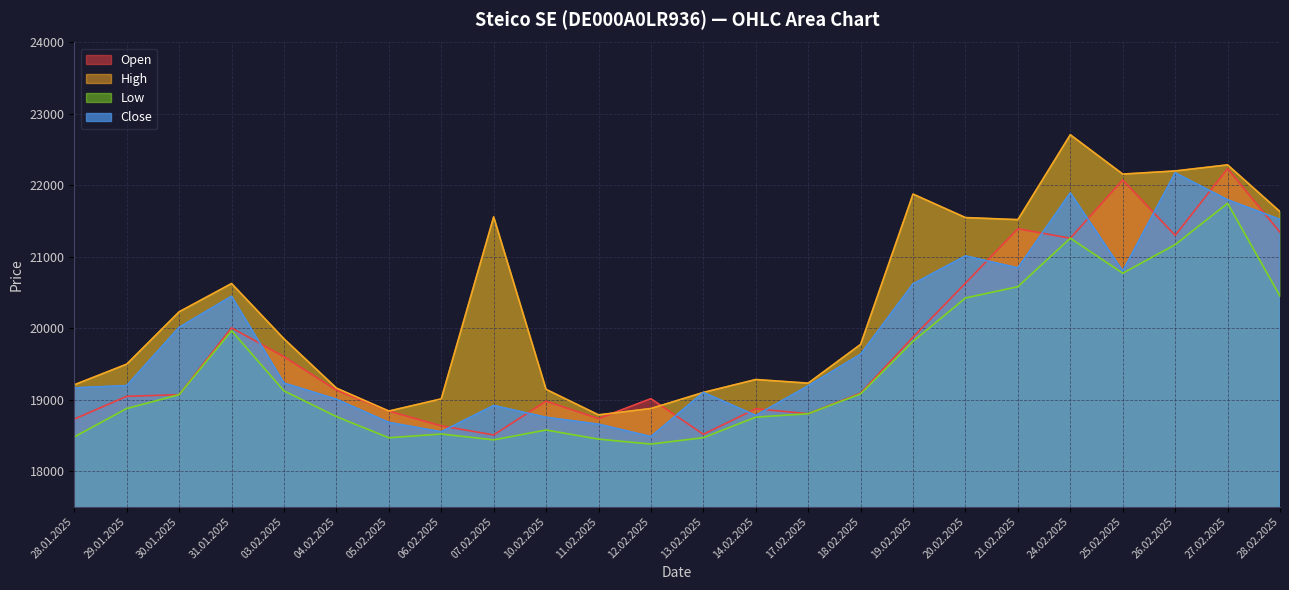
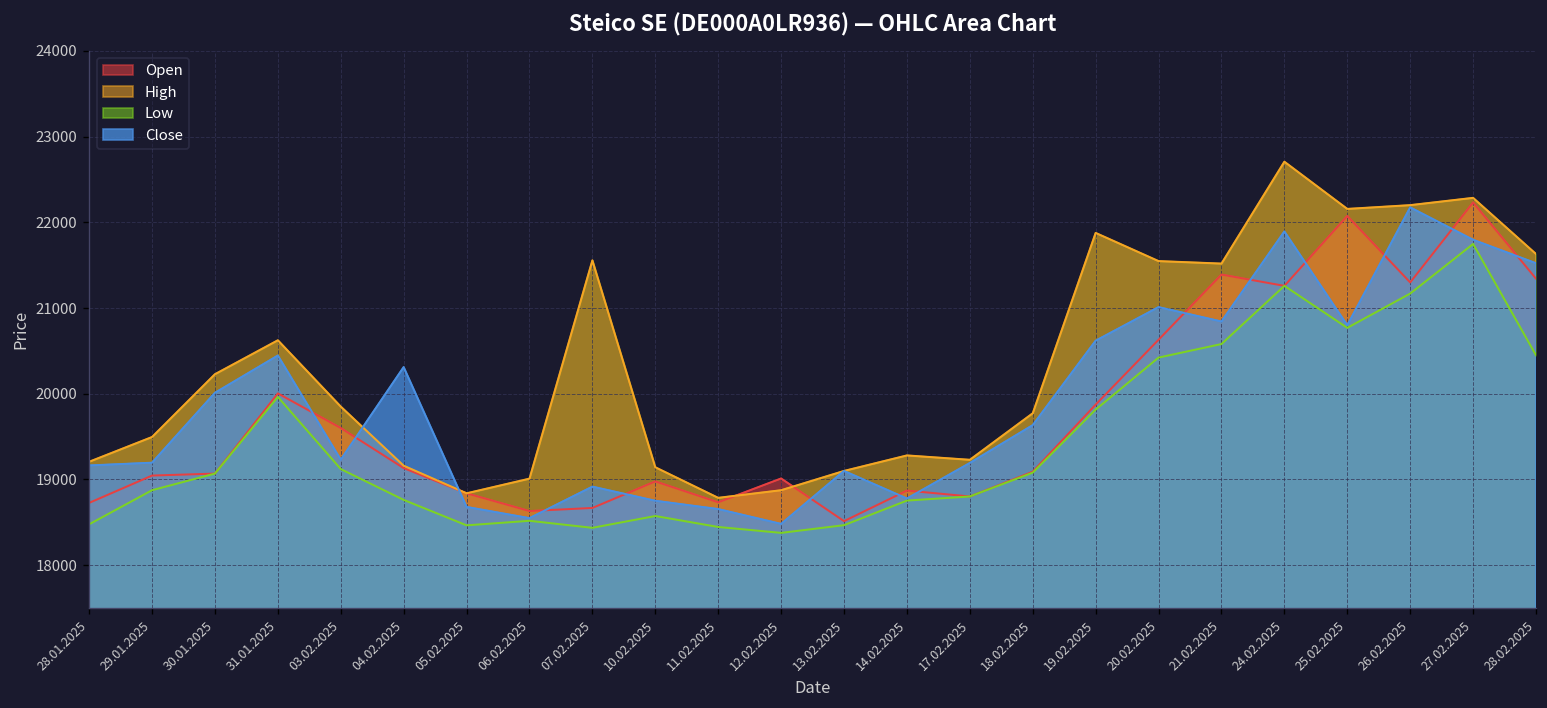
  {
    "Open": {
      "28.01.2025": 18700,
      "29.01.2025": 19000,
      "31.01.2025": 20000,
      "03.02.2025": 19600,
      "06.02.2025": 18600,
-     "07.02.2025": 18500,
+     "07.02.2025": 18700,
      "10.02.2025": 19000,
      "11.02.2025": 18700,
      "12.02.2025": 19000,
      "13.02.2025": 18500,
      "14.02.2025": 18900,
      "19.02.2025": 19900,
      "20.02.2025": 20600,
      "21.02.2025": 21400,
      "25.02.2025": 22100,
      "26.02.2025": 21300,
      "27.02.2025": 22200,
      "28.02.2025": 21300
    },
    "High": {
      "28.01.2025": 19200,
      "29.01.2025": 19500,
      "30.01.2025": 20200,
      "31.01.2025": 20600,
      "03.02.2025": 19900,
      "06.02.2025": 19000,
      "07.02.2025": 21600,
      "10.02.2025": 19100,
      "11.02.2025": 18800,
      "12.02.2025": 18900,
      "14.02.2025": 19300,
      "17.02.2025": 19200,
      "18.02.2025": 19800,
      "19.02.2025": 21900,
      "20.02.2025": 21500,
      "21.02.2025": 21500,
      "24.02.2025": 22700,
      "25.02.2025": 22200,
      "27.02.2025": 22300,
      "28.02.2025": 21600
    },
    "Low": {
      "28.01.2025": 18500,
      "29.01.2025": 18900,
      "31.01.2025": 20000,
      "03.02.2025": 19100,
      "04.02.2025": 18800,
      "05.02.2025": 18500,
      "07.02.2025": 18400,
      "10.02.2025": 18600,
      "11.02.2025": 18400,
      "12.02.2025": 18400,
      "13.02.2025": 18500,
      "19.02.2025": 19800,
      "20.02.2025": 20400,
      "21.02.2025": 20600,
      "26.02.2025": 21200,
      "27.02.2025": 21700,
      "28.02.2025": 20400
    },
    "Close": {
      "28.01.2025": 19200,
      "29.01.2025": 19200,
      "30.01.2025": 20000,
      "31.01.2025": 20400,
      "03.02.2025": 19200,
-     "04.02.2025": 19000,
+     "04.02.2025": 20300,
      "05.02.2025": 18700,
      "07.02.2025": 18900,
      "10.02.2025": 18800,
      "11.02.2025": 18700,
      "12.02.2025": 18500,
      "17.02.2025": 19200,
      "18.02.2025": 19600,
      "19.02.2025": 20600,
      "20.02.2025": 21000,
      "21.02.2025": 20800,
      "24.02.2025": 21900,
      "27.02.2025": 21800,
      "28.02.2025": 21500
    }
  }
